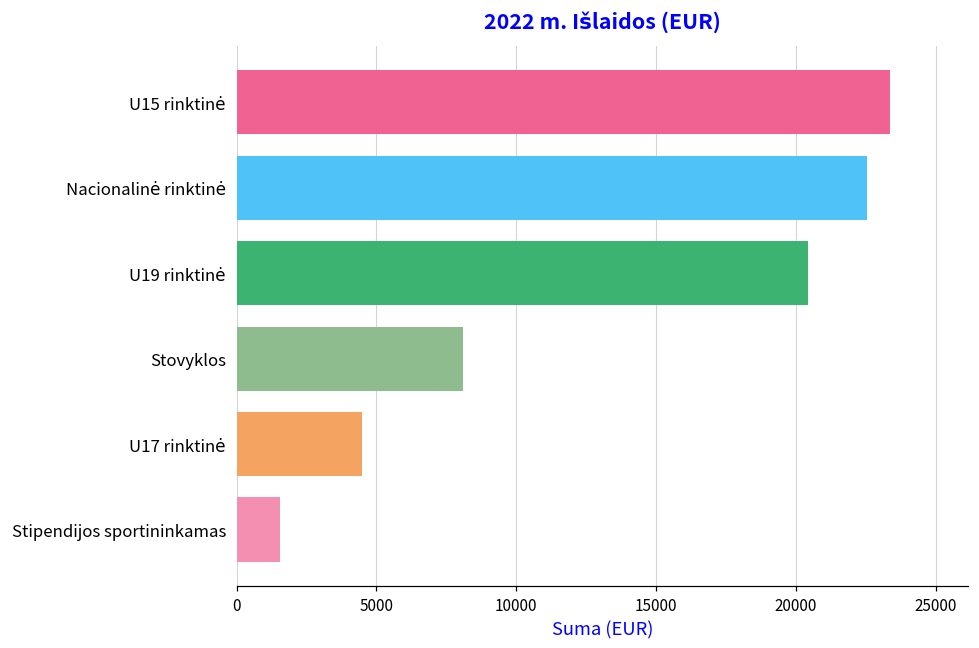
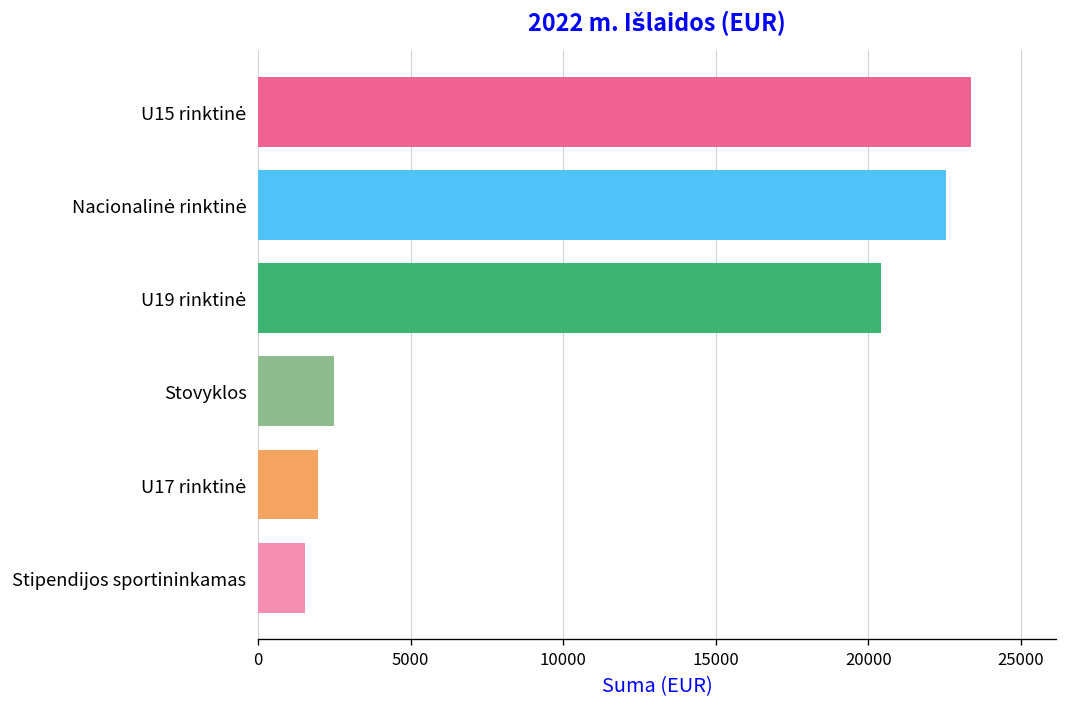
  {
    "U15 rinktinė": 23300,
    "Nacionalinė rinktinė": 22500,
    "U19 rinktinė": 20400,
-   "Stovyklos": 8100,
-   "U17 rinktinė": 4500,
+   "Stovyklos": 2500,
+   "U17 rinktinė": 2000,
    "Stipendijos sportininkamas": 1600
  }
